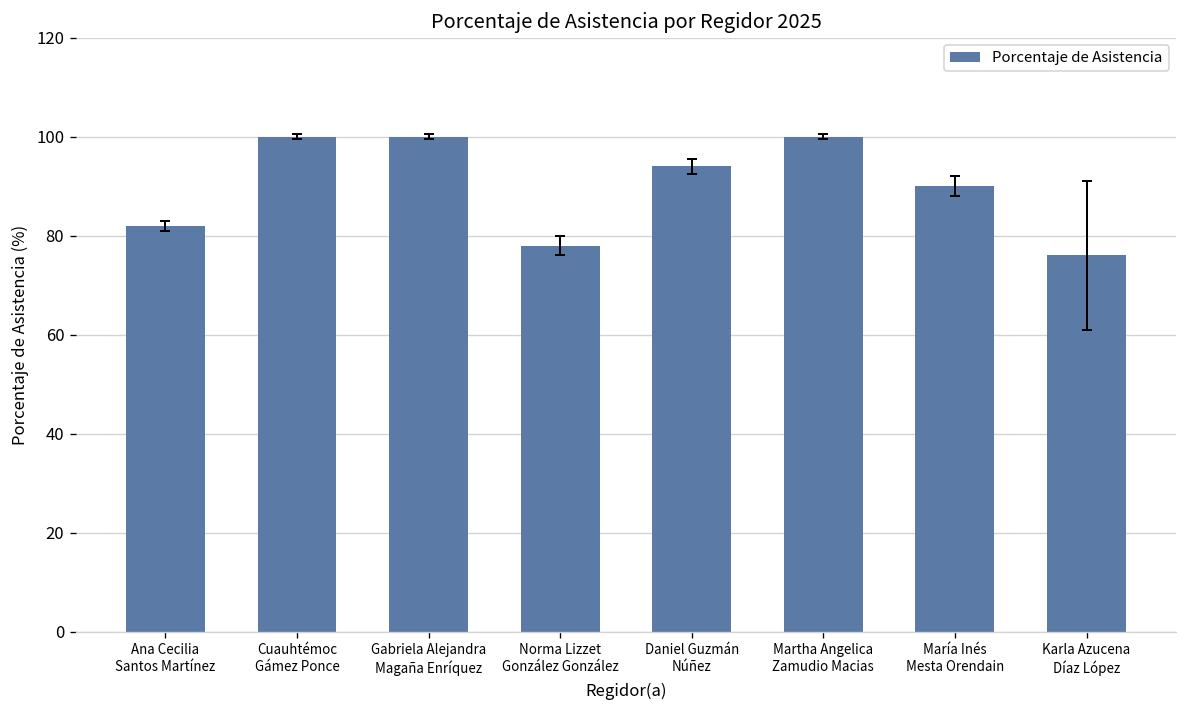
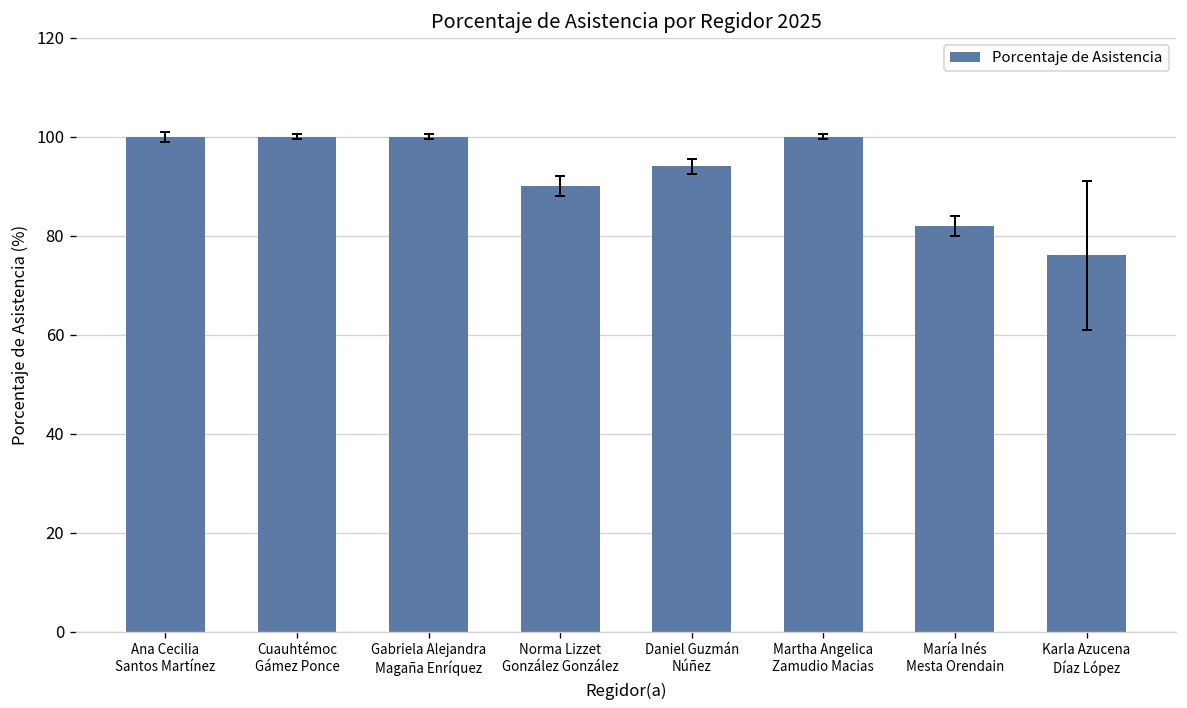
  {
    "Porcentaje de Asistencia": {
-     "Ana Cecilia Santos Martínez": 82,
+     "Ana Cecilia Santos Martínez": 100,
      "Cuauhtémoc Gámez Ponce": 100,
      "Gabriela Alejandra Magaña Enríquez": 100,
-     "Norma Lizzet González González": 78,
+     "Norma Lizzet González González": 90,
      "Daniel Guzmán Núñez": 94,
      "Martha Angelica Zamudio Macias": 100,
-     "María Inés Mesta Orendain": 90,
+     "María Inés Mesta Orendain": 82,
      "Karla Azucena Díaz López": 76
    }
  }
